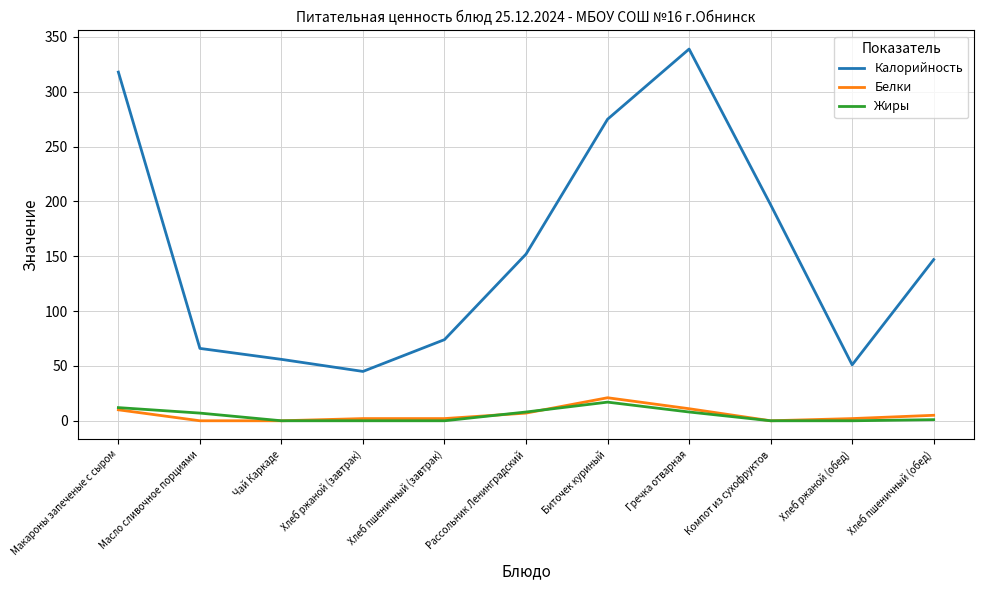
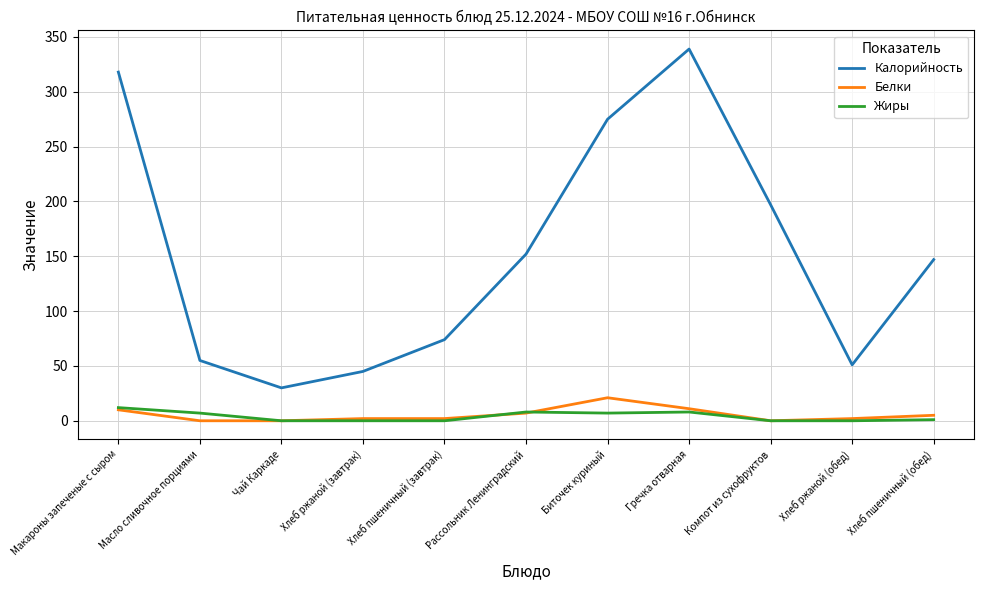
  {
    "Калорийность": {
      "Макароны запеченые с сыром": 318,
-     "Масло сливочное порциями": 66,
-     "Чай Каркаде": 56,
+     "Масло сливочное порциями": 55,
+     "Чай Каркаде": 30,
      "Хлеб ржаной (завтрак)": 45,
      "Хлеб пшеничный (завтрак)": 74,
      "Рассольник Ленинградский": 152,
      "Биточек куриный": 275,
      "Гречка отварная": 339,
      "Компот из сухофруктов": 197,
      "Хлеб ржаной (обед)": 51,
      "Хлеб пшеничный (обед)": 147
    },
    "Белки": {
      "Масло сливочное порциями": 0,
      "Биточек куриный": 21,
      "Гречка отварная": 11,
      "Хлеб пшеничный (обед)": 5
    },
    "Жиры": {
      "Масло сливочное порциями": 7,
-     "Биточек куриный": 17,
+     "Биточек куриный": 7,
      "Гречка отварная": 8,
      "Хлеб пшеничный (обед)": 1
    }
  }
